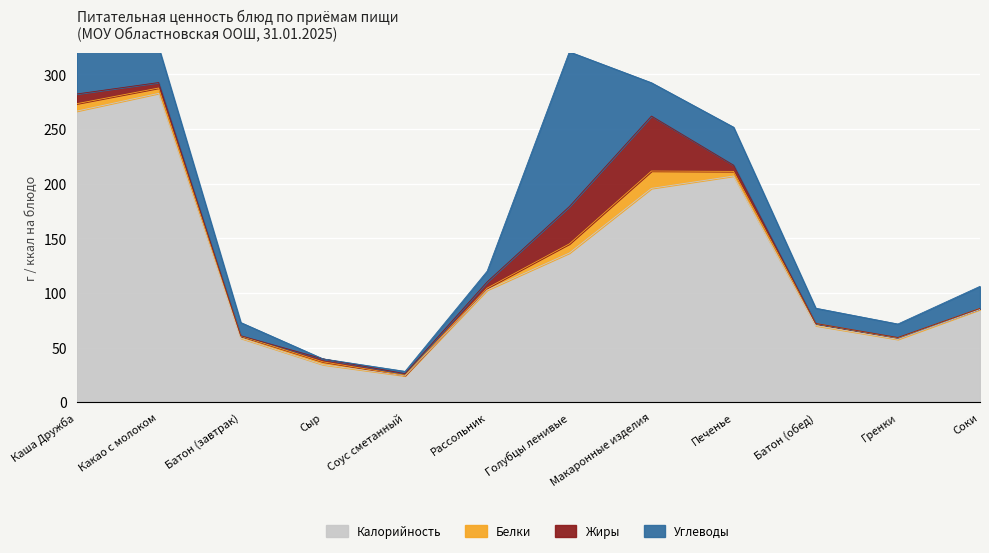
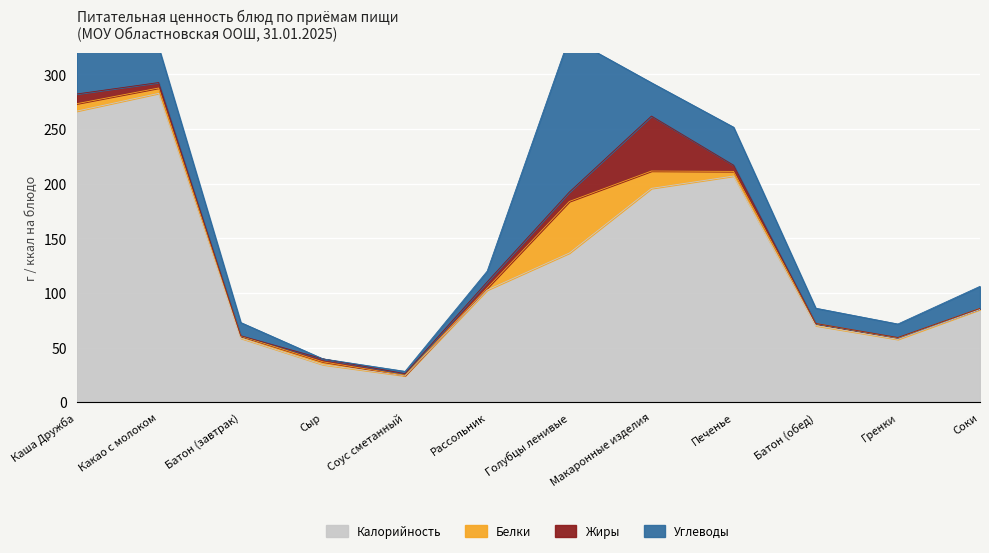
  {
    "Калорийность": {
      "Каша Дружба": 266,
      "Какао с молоком": 283,
      "Сыр": 34,
      "Голубцы ленивые": 137,
      "Макаронные изделия": 196,
      "Печенье": 207
    },
    "Белки": {
      "Каша Дружба": 7,
      "Какао с молоком": 5,
      "Сыр": 3,
-     "Голубцы ленивые": 8,
+     "Голубцы ленивые": 47,
      "Макаронные изделия": 16,
      "Печенье": 4
    },
    "Жиры": {
      "Каша Дружба": 9,
      "Какао с молоком": 5,
      "Рассольник": 6,
-     "Голубцы ленивые": 34,
+     "Голубцы ленивые": 9,
      "Макаронные изделия": 50,
      "Печенье": 6
    },
    "Углеводы": {
      "Батон (завтрак)": 12,
      "Рассольник": 10,
      "Макаронные изделия": 31,
      "Печенье": 35,
      "Батон (обед)": 14,
      "Гренки": 12,
      "Соки": 20
    }
  }
